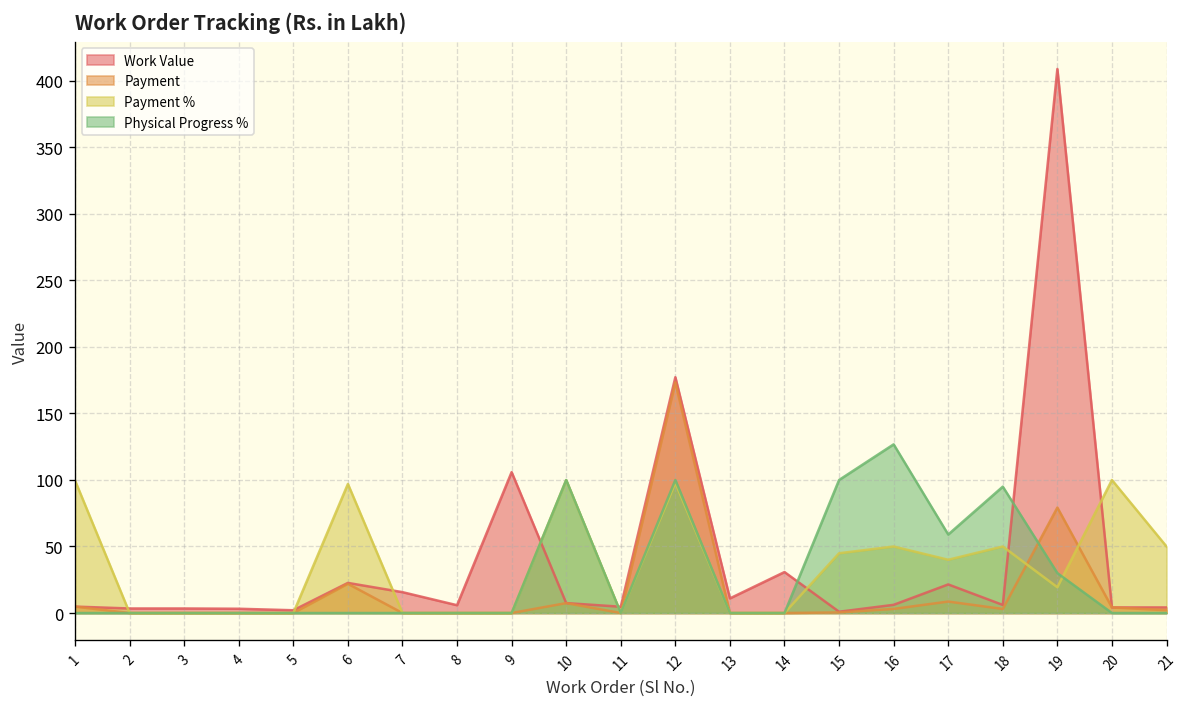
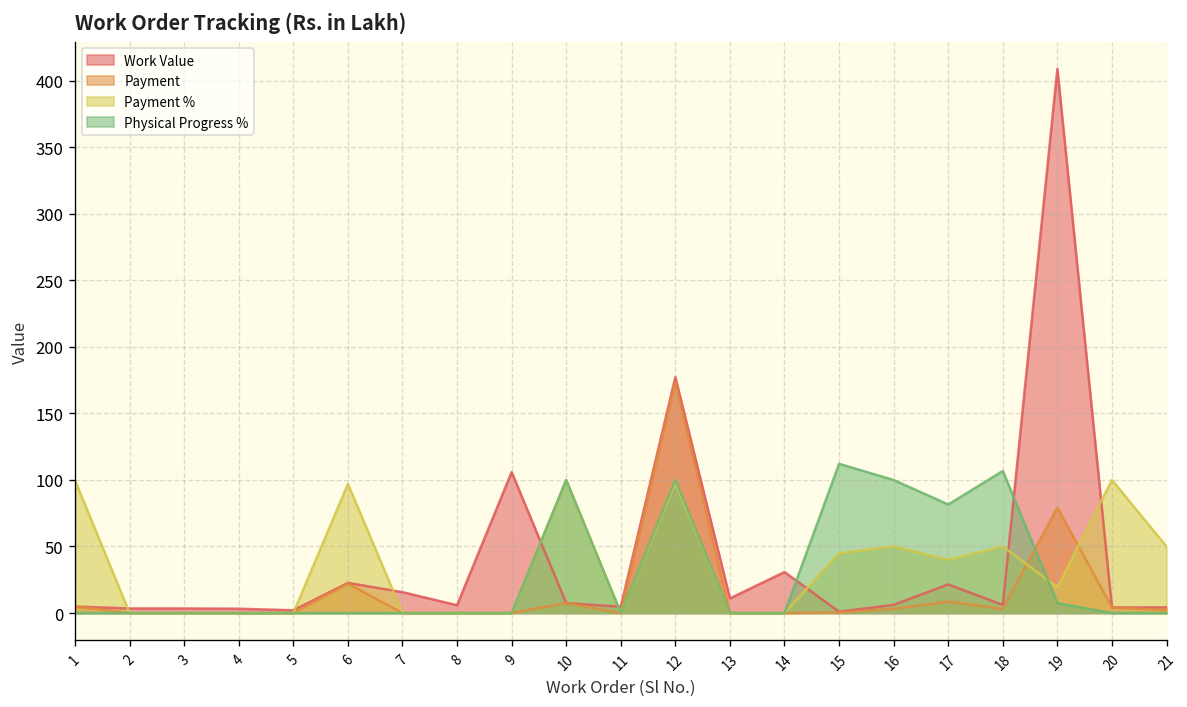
  {
    "Physical Progress %": {
      "1": 0,
      "6": 0,
-     "15": 100,
-     "16": 127,
-     "17": 59,
-     "18": 95,
-     "19": 30,
+     "15": 112,
+     "16": 100,
+     "17": 82,
+     "18": 107,
+     "19": 8,
      "20": 0
    }
  }
